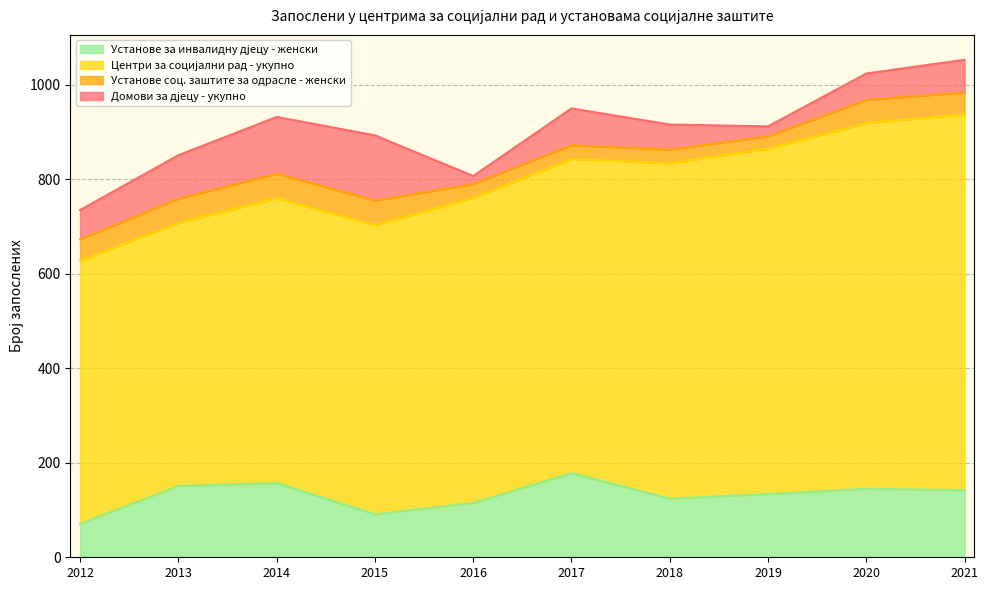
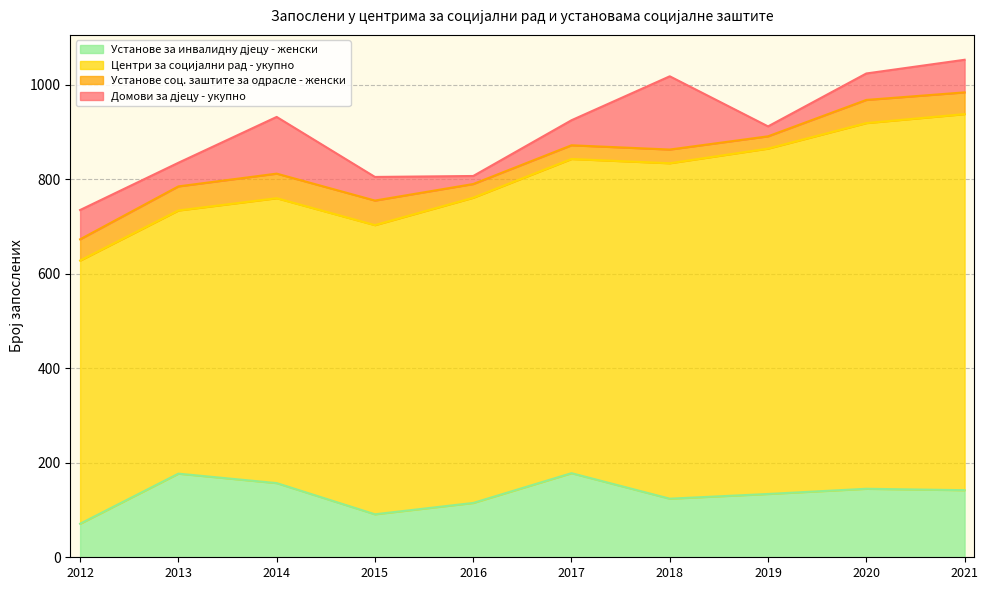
  {
    "Установе за инвалидну дјецу - женски": {
      "2012": 70,
-     "2013": 150,
+     "2013": 180,
      "2014": 160,
      "2015": 90,
      "2016": 120,
      "2017": 180,
      "2018": 120,
      "2019": 130,
      "2020": 150,
      "2021": 140
    },
    "Домови за дјецу - укупно": {
      "2012": 60,
-     "2013": 90,
+     "2013": 50,
      "2014": 120,
-     "2015": 140,
+     "2015": 50,
      "2016": 20,
-     "2017": 80,
-     "2018": 50,
+     "2017": 50,
+     "2018": 160,
      "2019": 20,
      "2020": 60,
      "2021": 70
    }
  }
